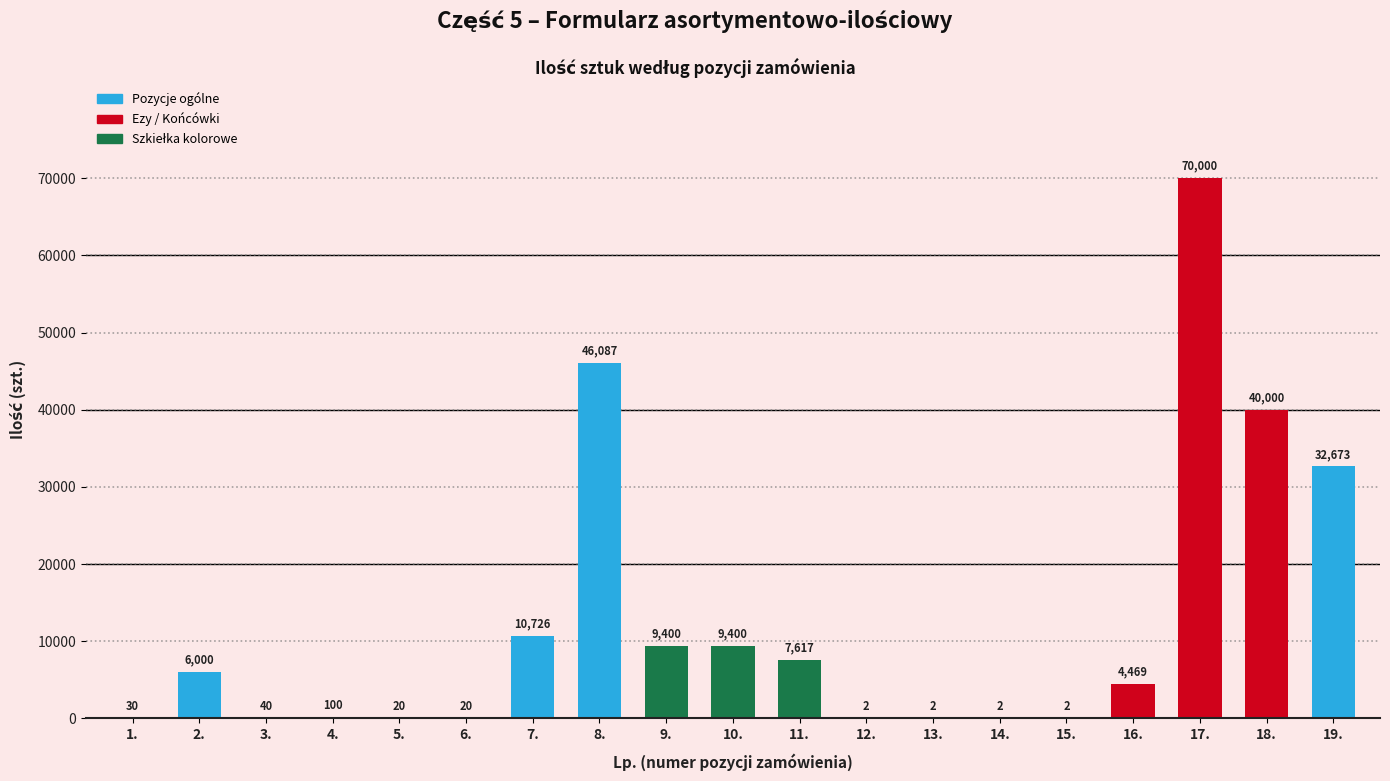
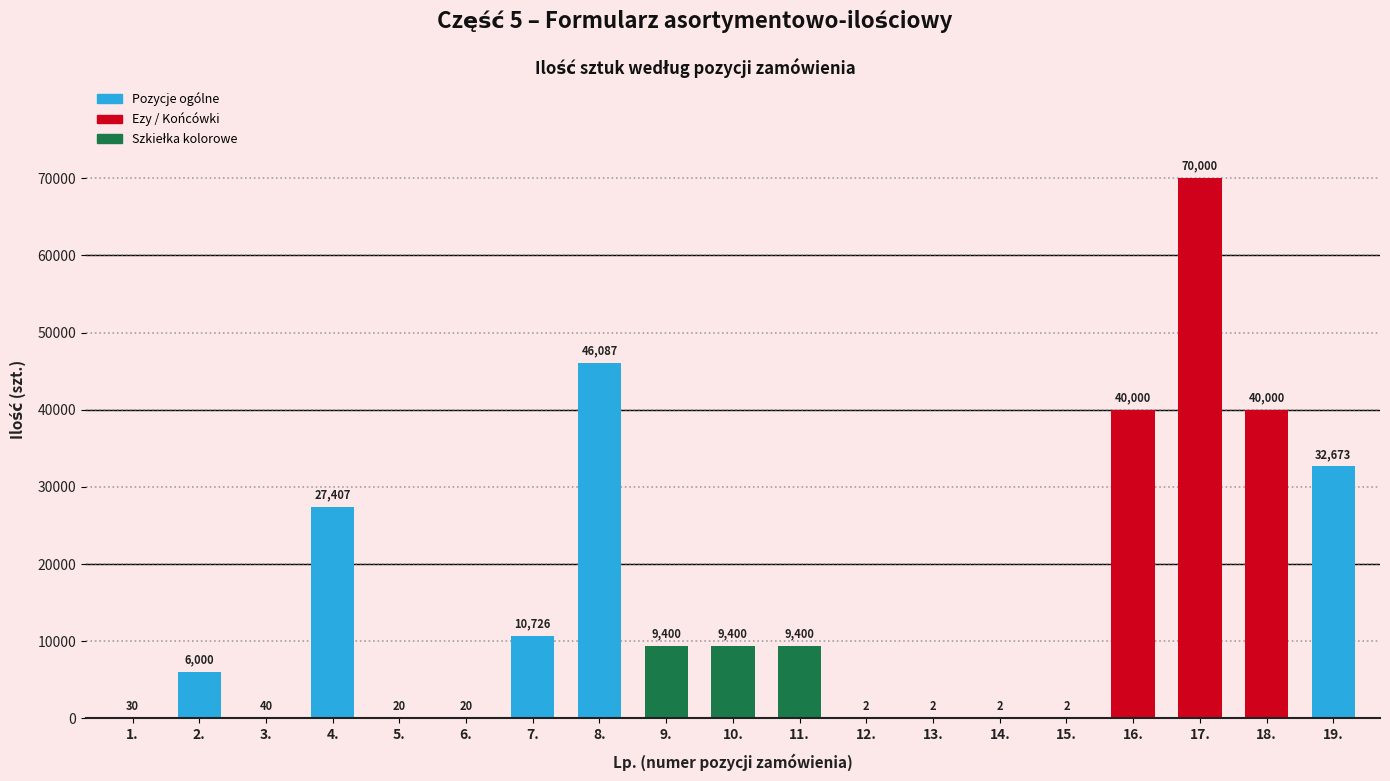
  {
    "1.": "30",
    "2.": "6,000",
    "3.": "40",
-   "4.": "100",
+   "4.": "27,407",
    "5.": "20",
    "6.": "20",
    "7.": "10,726",
    "8.": "46,087",
    "9.": "9,400",
    "10.": "9,400",
-   "11.": "7,617",
+   "11.": "9,400",
    "12.": "2",
    "13.": "2",
    "14.": "2",
    "15.": "2",
-   "16.": "4,469",
+   "16.": "40,000",
    "17.": "70,000",
    "18.": "40,000",
    "19.": "32,673"
  }
